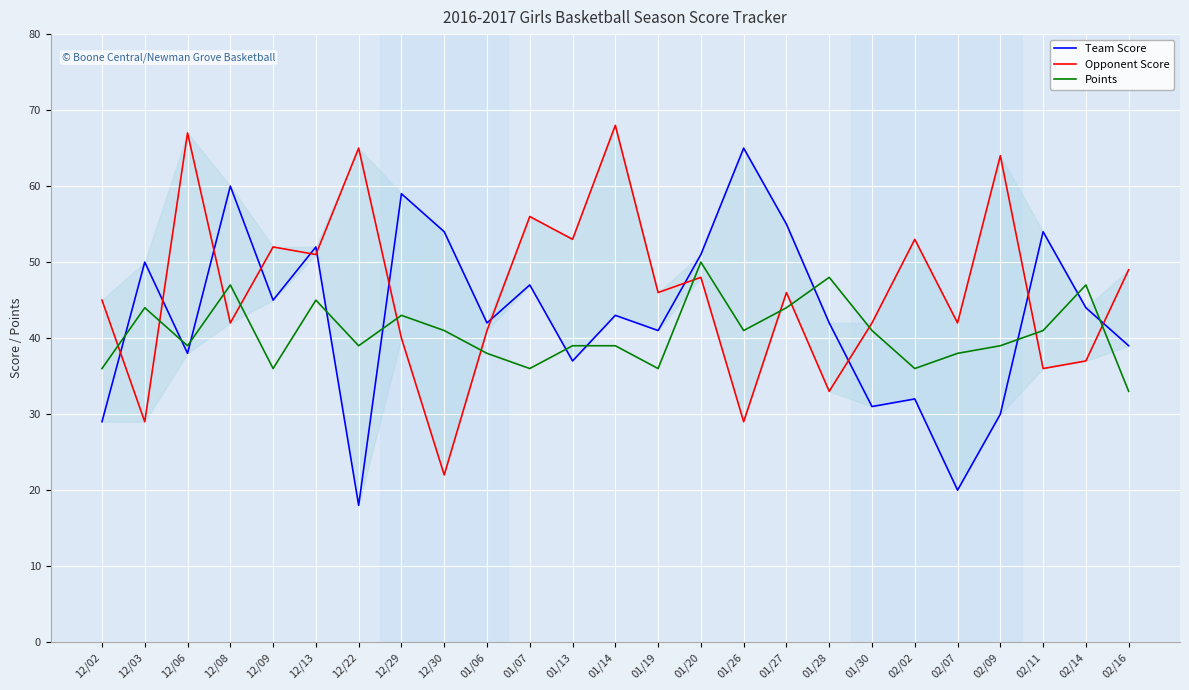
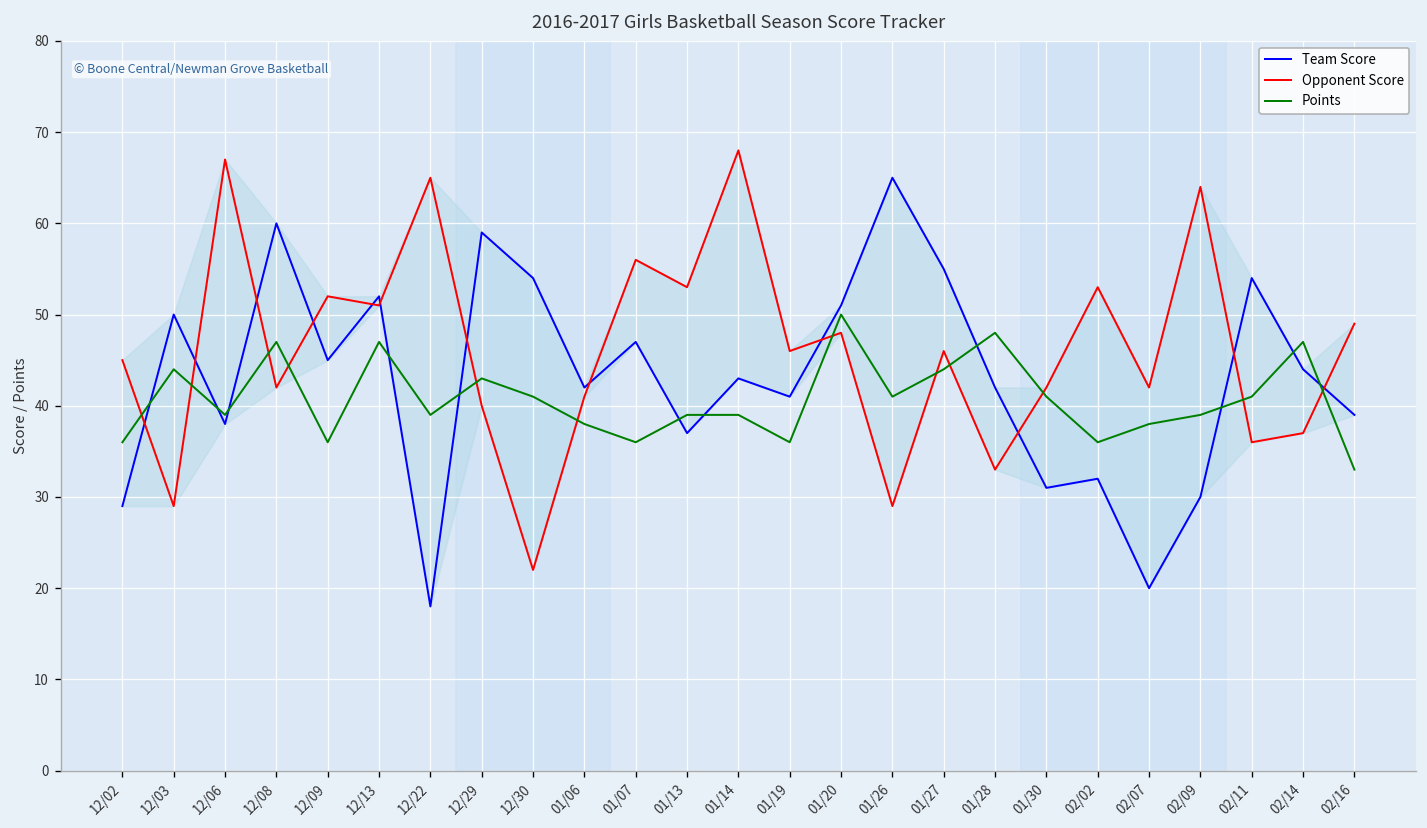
  {
    "Team Score": {
      "12/02": 29,
      "12/06": 38,
      "12/09": 45,
      "12/22": 18,
      "01/07": 47,
      "01/13": 37,
      "01/14": 43,
      "01/19": 41,
      "01/30": 31,
      "02/02": 32,
      "02/07": 20,
      "02/09": 30,
      "02/16": 39
    },
    "Opponent Score": {
      "12/03": 29,
      "12/08": 42,
      "12/13": 51,
      "12/29": 40,
      "12/30": 22,
      "01/06": 41,
      "01/20": 48,
      "01/26": 29,
      "01/27": 46,
      "01/28": 33,
      "02/11": 36,
      "02/14": 37
    },
    "Points": {
      "12/02": 36,
      "12/03": 44,
      "12/06": 39,
      "12/08": 47,
      "12/09": 36,
-     "12/13": 45,
+     "12/13": 47,
      "12/22": 39,
      "12/29": 43,
      "12/30": 41,
      "01/06": 38,
      "01/07": 36,
      "01/13": 39,
      "01/14": 39,
      "01/19": 36,
      "01/20": 50,
      "01/26": 41,
      "01/27": 44,
      "01/28": 48,
      "01/30": 41,
      "02/02": 36,
      "02/07": 38,
      "02/09": 39,
      "02/11": 41,
      "02/14": 47,
      "02/16": 33
    }
  }
